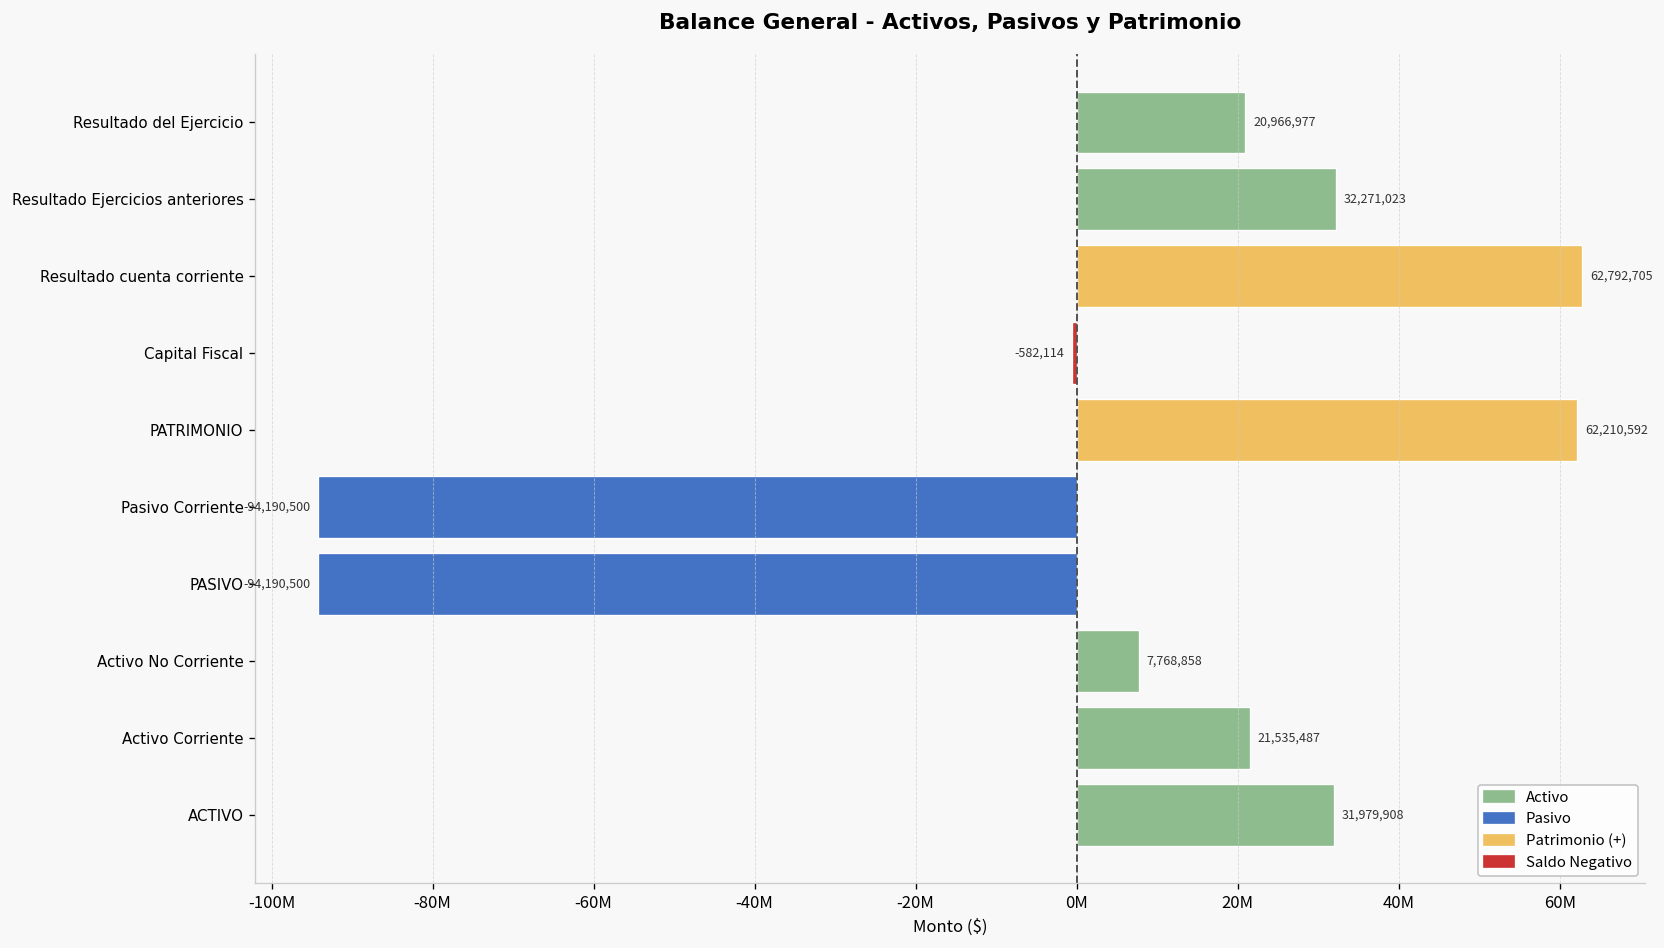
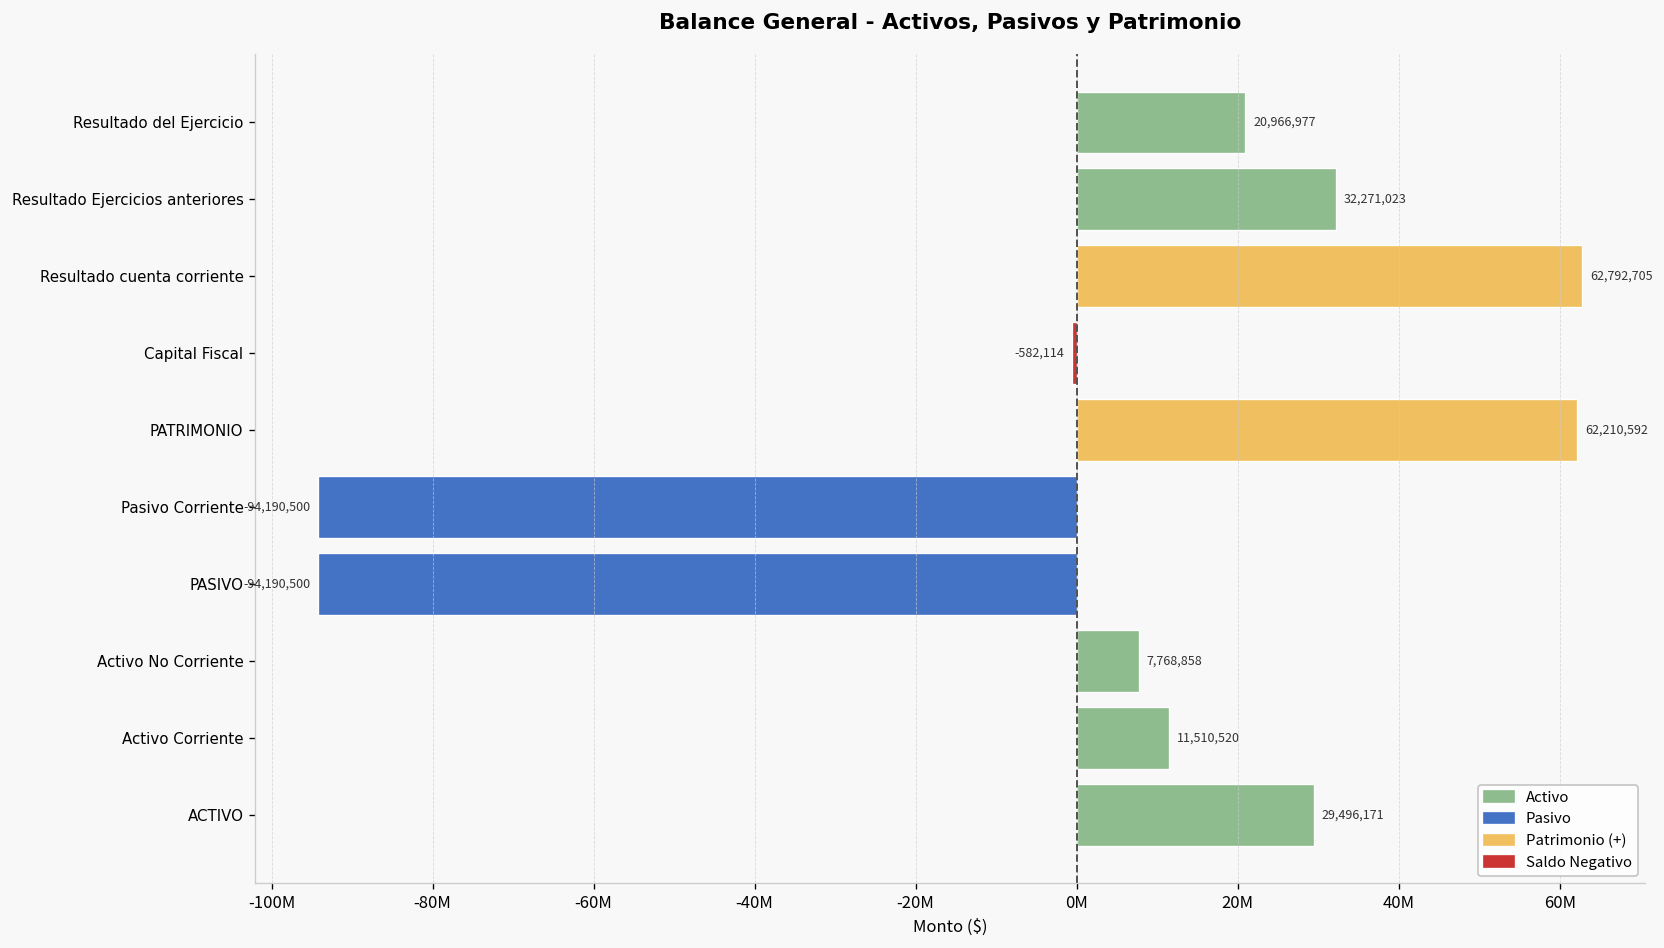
  {
    "Resultado del Ejercicio": "20,966,977",
    "Resultado Ejercicios anteriores": "32,271,023",
    "Resultado cuenta corriente": "62,792,705",
    "Capital Fiscal": "-582,114",
    "PATRIMONIO": "62,210,592",
    "Pasivo Corriente": "-94,190,500",
    "PASIVO": "-94,190,500",
    "Activo No Corriente": "7,768,858",
-   "Activo Corriente": "21,535,487",
-   "ACTIVO": "31,979,908"
+   "Activo Corriente": "11,510,520",
+   "ACTIVO": "29,496,171"
  }
